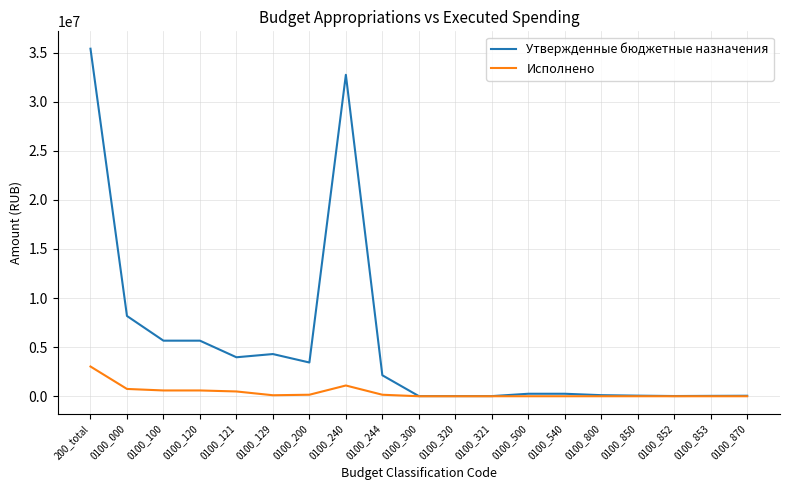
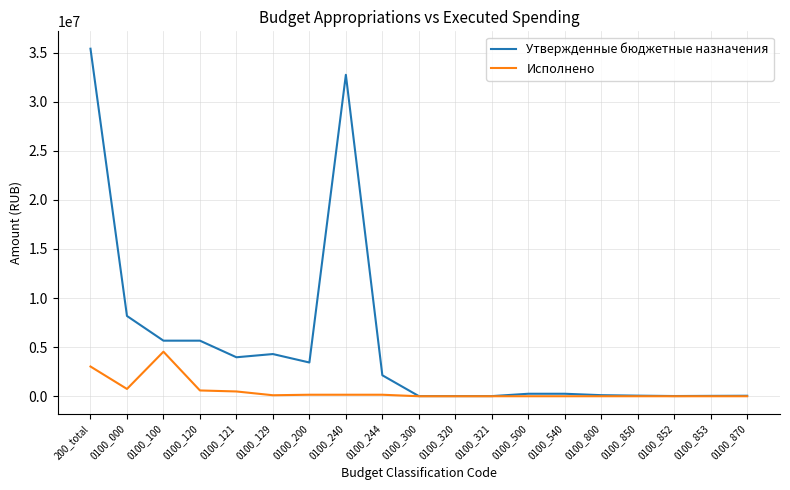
  {
    "Утвержденные бюджетные назначения": {
      "200_total": 35000000,
      "0100_000": 8000000,
      "0100_100": 6000000,
      "0100_120": 6000000,
      "0100_121": 4000000,
      "0100_129": 4000000,
      "0100_200": 3000000,
      "0100_240": 33000000,
      "0100_244": 2000000
    },
    "Исполнено": {
      "200_total": 3000000,
      "0100_000": 1000000,
-     "0100_100": 1000000,
+     "0100_100": 5000000,
      "0100_120": 1000000,
      "0100_121": 0,
      "0100_129": 0,
      "0100_200": 0,
-     "0100_240": 1000000,
+     "0100_240": 0,
      "0100_244": 0
    }
  }
